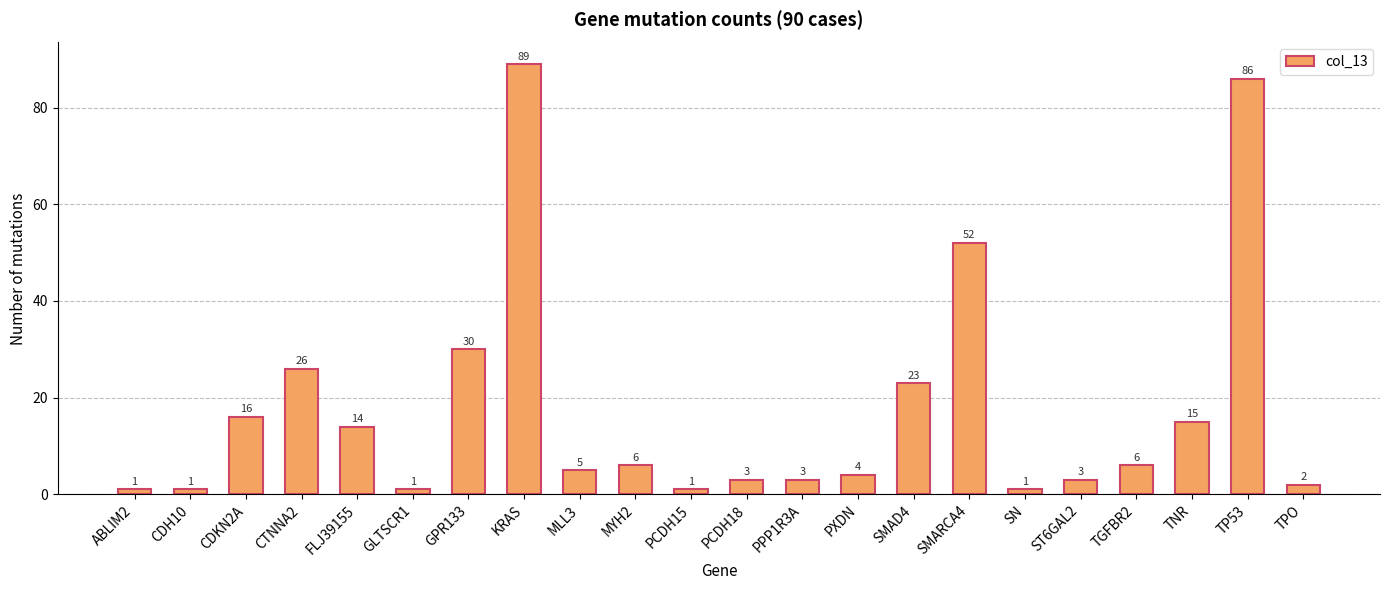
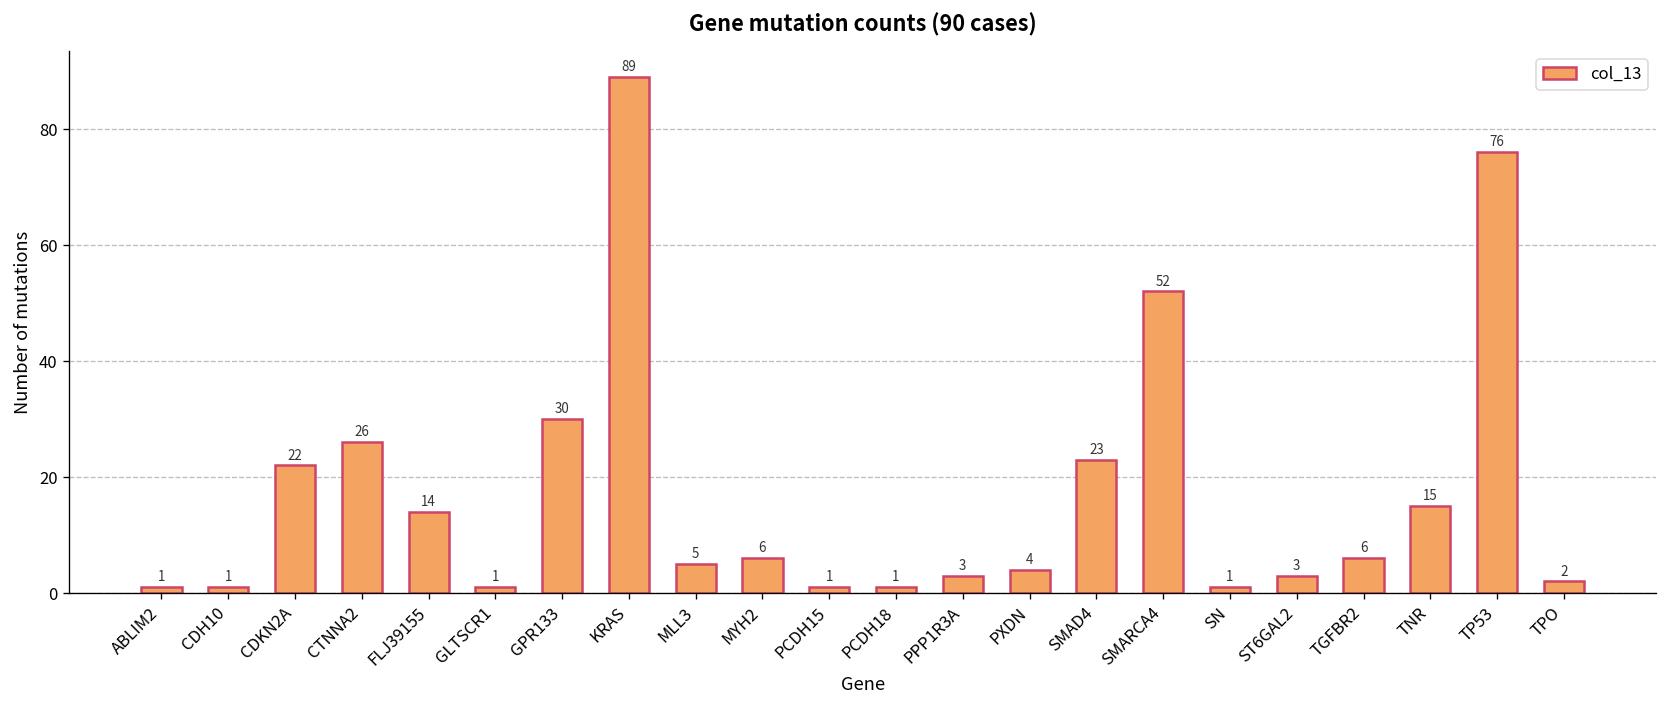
  {
    "ABLIM2": 1,
    "CDH10": 1,
-   "CDKN2A": 16,
+   "CDKN2A": 22,
    "CTNNA2": 26,
    "FLJ39155": 14,
    "GLTSCR1": 1,
    "GPR133": 30,
    "KRAS": 89,
    "MLL3": 5,
    "MYH2": 6,
    "PCDH15": 1,
-   "PCDH18": 3,
+   "PCDH18": 1,
    "PPP1R3A": 3,
    "PXDN": 4,
    "SMAD4": 23,
    "SMARCA4": 52,
    "SN": 1,
    "ST6GAL2": 3,
    "TGFBR2": 6,
    "TNR": 15,
-   "TP53": 86,
+   "TP53": 76,
    "TPO": 2
  }
